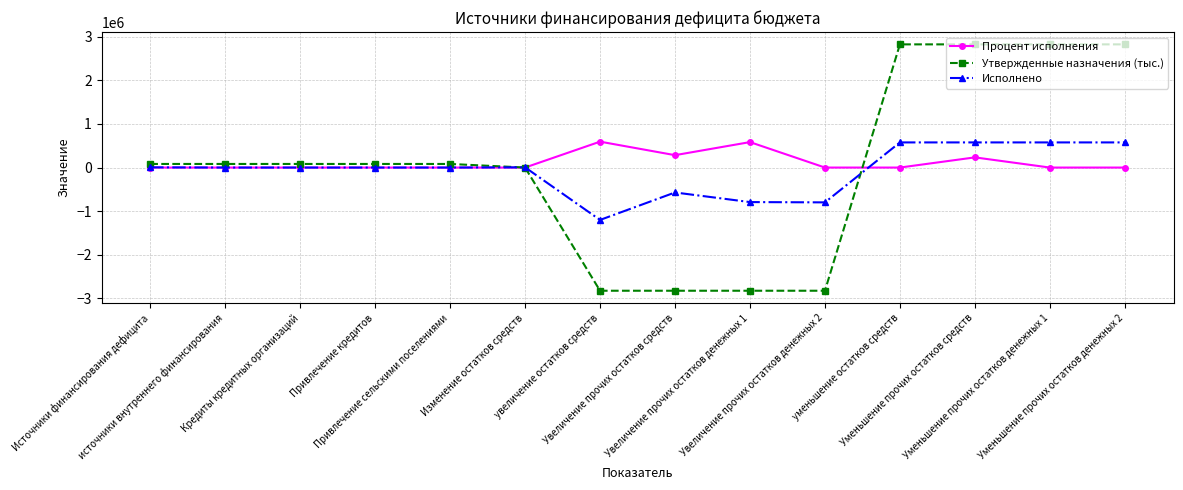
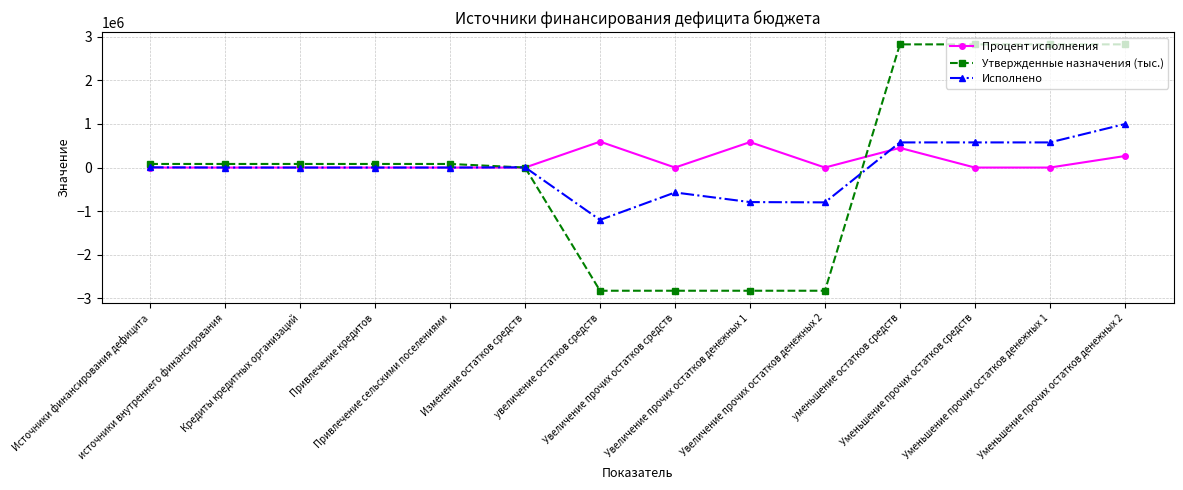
  {
    "Процент исполнения": {
      "увеличение остатков средств": 600000,
-     "Увеличение прочих остатков средств": 300000,
+     "Увеличение прочих остатков средств": 0,
      "Увеличение прочих остатков денежных 1": 600000,
      "Увеличение прочих остатков денежных 2": 0,
-     "уменьшение остатков средств": 0,
-     "Уменьшение прочих остатков средств": 200000,
+     "уменьшение остатков средств": 500000,
+     "Уменьшение прочих остатков средств": 0,
      "Уменьшение прочих остатков денежных 1": 0,
-     "Уменьшение прочих остатков денежных 2": 0
+     "Уменьшение прочих остатков денежных 2": 300000
    },
    "Утвержденные назначения (тыс.)": {
      "Источники финансирования дефицита": 100000,
      "источники внутреннего финансирования": 100000,
      "Кредиты кредитных организаций": 100000,
      "Привлечение кредитов": 100000,
      "Привлечение сельскими поселениями": 100000,
      "увеличение остатков средств": -2800000,
      "Увеличение прочих остатков средств": -2800000,
      "Увеличение прочих остатков денежных 1": -2800000,
      "Увеличение прочих остатков денежных 2": -2800000,
      "уменьшение остатков средств": 2800000
    },
    "Исполнено": {
      "увеличение остатков средств": -1200000,
      "Увеличение прочих остатков средств": -600000,
      "Увеличение прочих остатков денежных 1": -800000,
      "Увеличение прочих остатков денежных 2": -800000,
      "уменьшение остатков средств": 600000,
      "Уменьшение прочих остатков средств": 600000,
      "Уменьшение прочих остатков денежных 1": 600000,
-     "Уменьшение прочих остатков денежных 2": 600000
+     "Уменьшение прочих остатков денежных 2": 1000000
    }
  }
